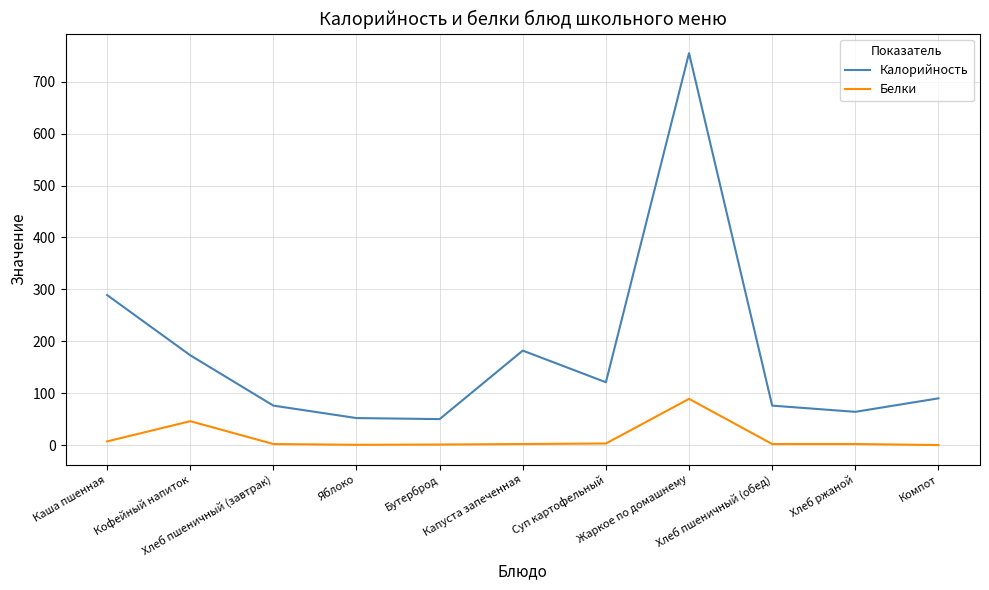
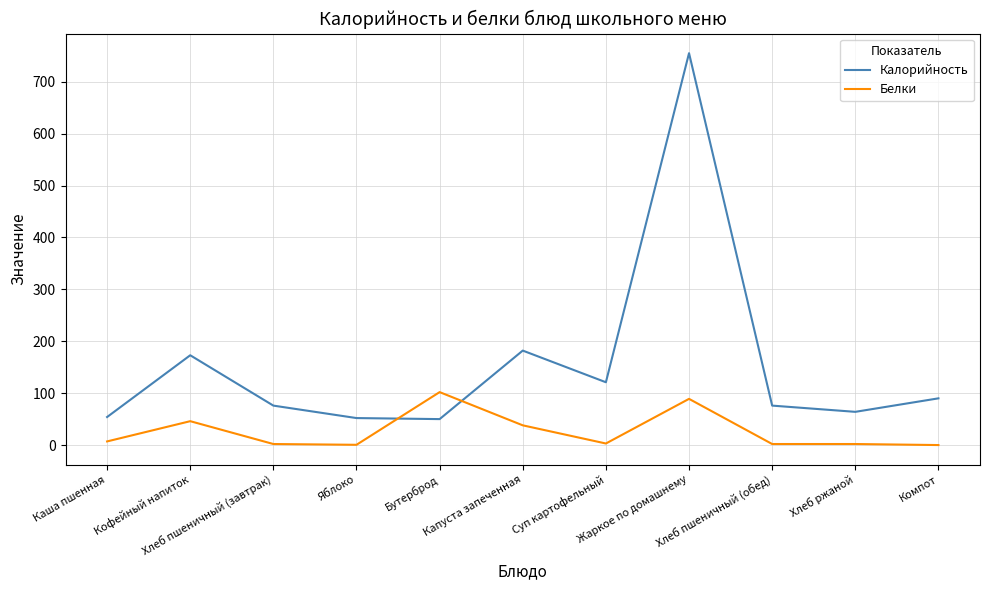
  {
    "Калорийность": {
-     "Каша пшенная": 290,
+     "Каша пшенная": 50,
      "Кофейный напиток": 170,
      "Хлеб пшеничный (завтрак)": 80,
      "Яблоко": 50,
      "Бутерброд": 50,
      "Капуста запеченная": 180,
      "Суп картофельный": 120,
      "Жаркое по домашнему": 760,
      "Хлеб пшеничный (обед)": 80,
      "Хлеб ржаной": 60,
      "Компот": 90
    },
    "Белки": {
      "Каша пшенная": 10,
      "Кофейный напиток": 50,
      "Хлеб пшеничный (завтрак)": 0,
      "Яблоко": 0,
-     "Бутерброд": 0,
-     "Капуста запеченная": 0,
+     "Бутерброд": 100,
+     "Капуста запеченная": 40,
      "Суп картофельный": 0,
      "Жаркое по домашнему": 90,
      "Хлеб пшеничный (обед)": 0,
      "Хлеб ржаной": 0,
      "Компот": 0
    }
  }
